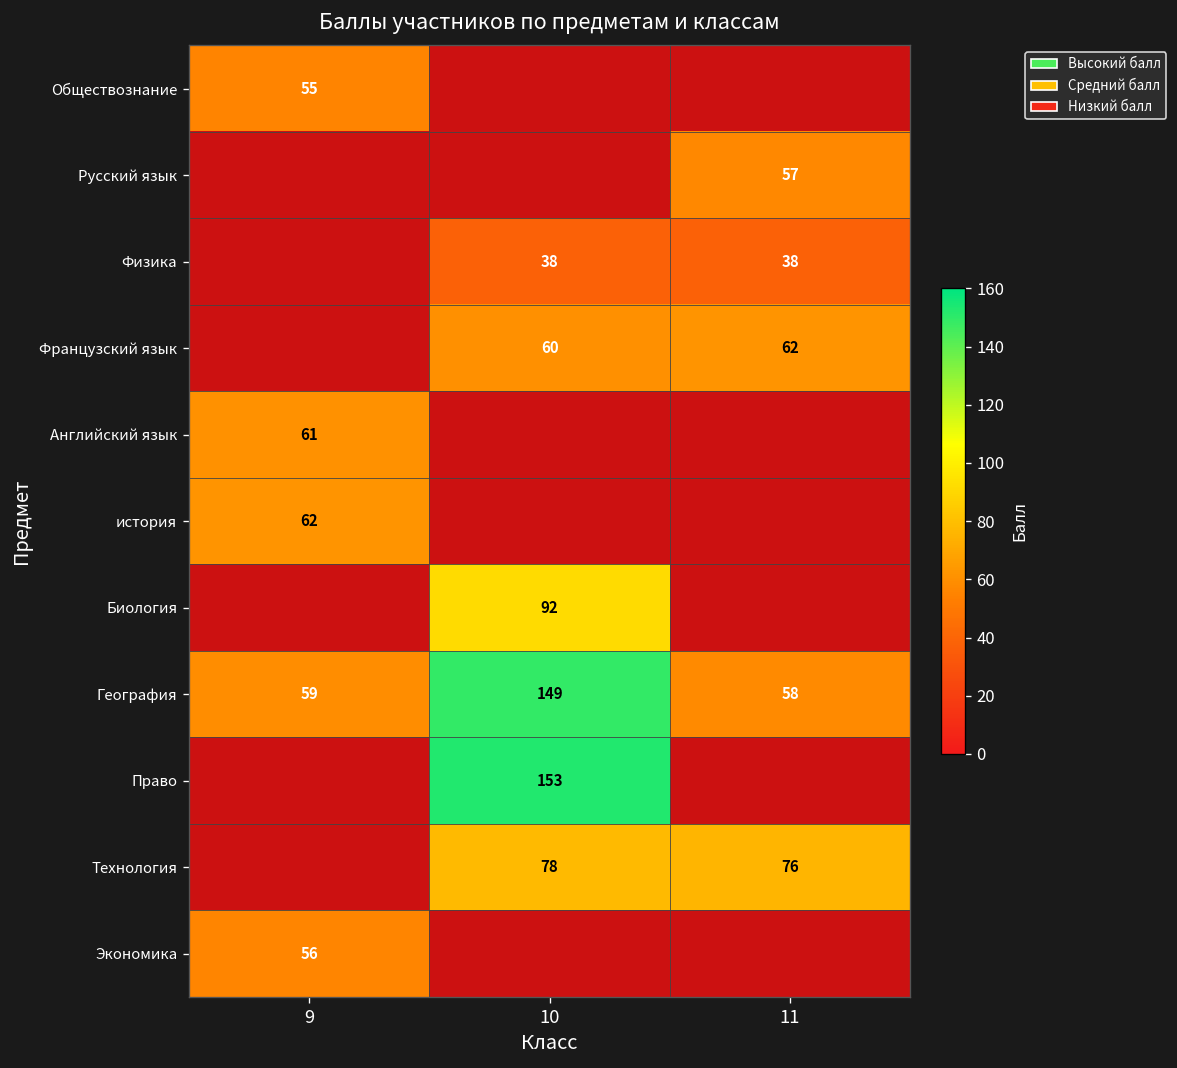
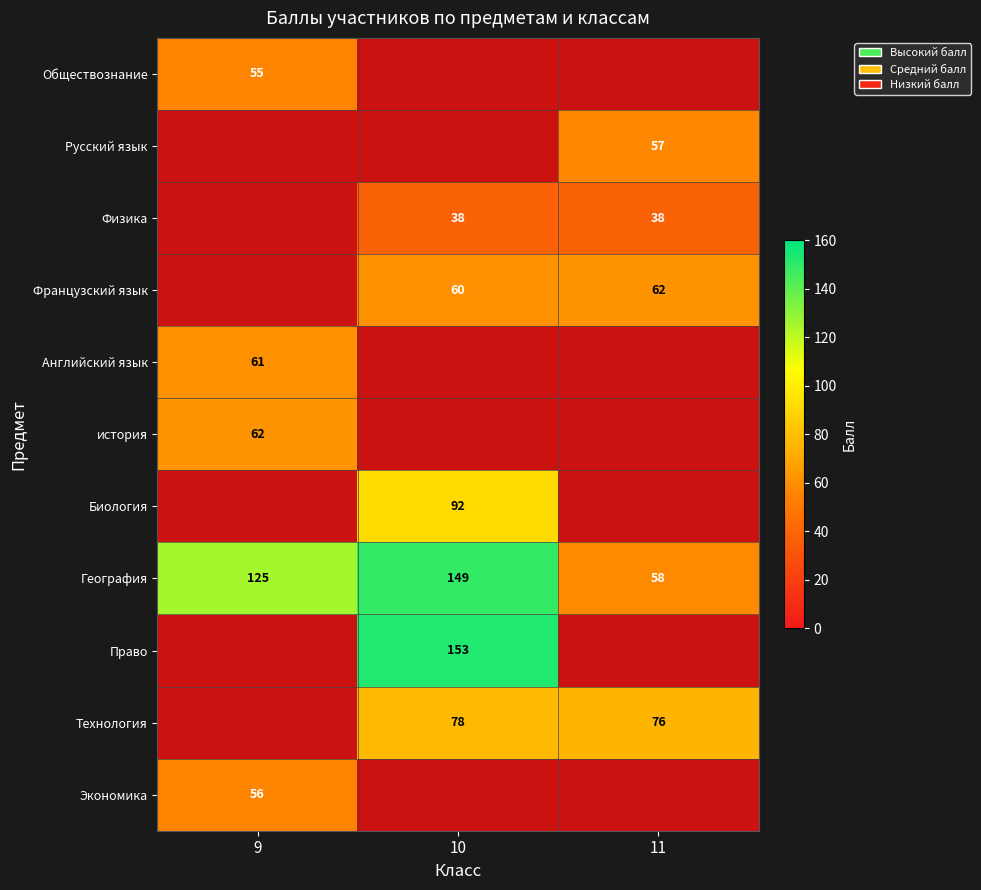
  {
    "Обществознание": {
      "9": 55
    },
    "Русский язык": {
      "11": 57
    },
    "Физика": {
      "10": 38,
      "11": 38
    },
    "Французский язык": {
      "10": 60,
      "11": 62
    },
    "Английский язык": {
      "9": 61
    },
    "история": {
      "9": 62
    },
    "Биология": {
      "10": 92
    },
    "География": {
-     "9": 59,
+     "9": 125,
      "10": 149,
      "11": 58
    },
    "Право": {
      "10": 153
    },
    "Технология": {
      "10": 78,
      "11": 76
    },
    "Экономика": {
      "9": 56
    }
  }
